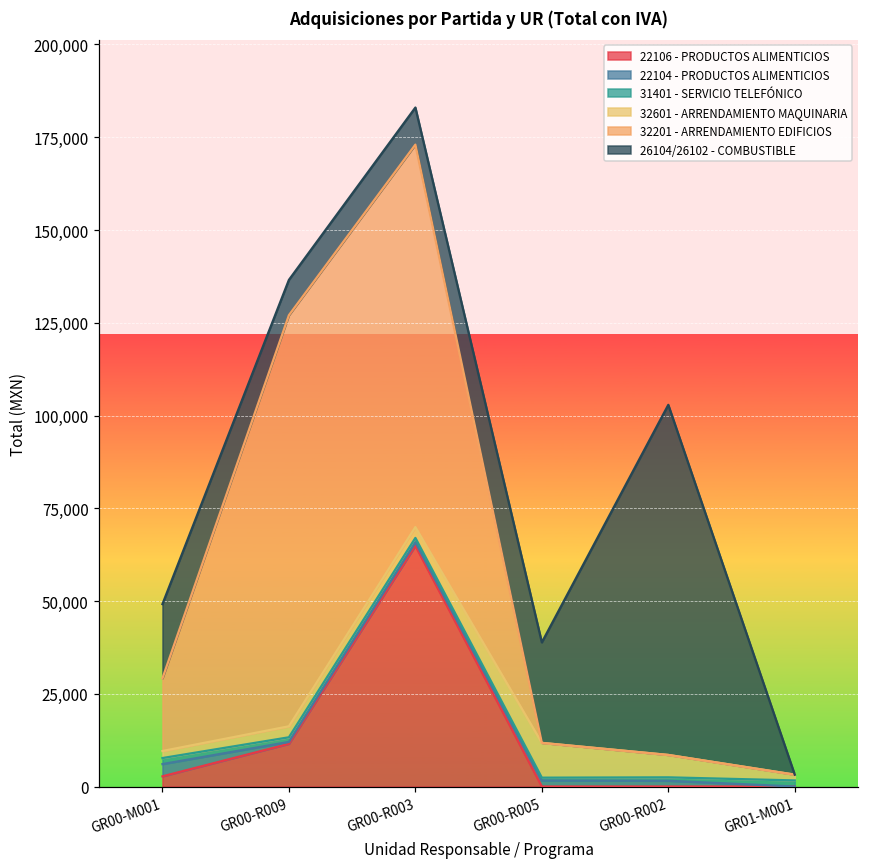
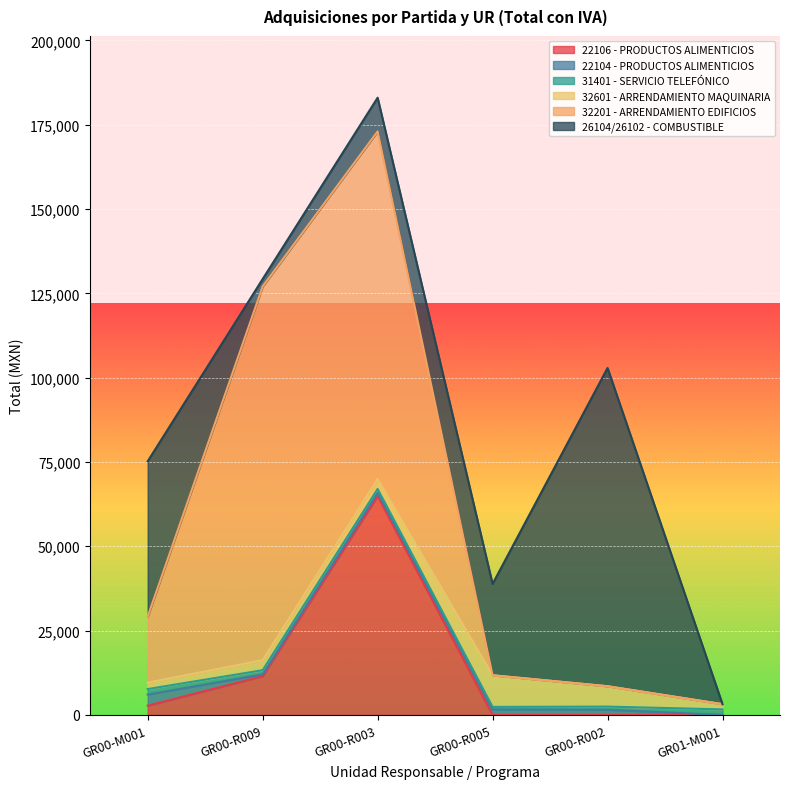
  {
    "22106 - PRODUCTOS ALIMENTICIOS": {
      "GR00-M001": "3,000",
      "GR00-R003": "65,000",
      "GR00-R005": "0",
      "GR00-R002": "0"
    },
    "26104/26102 - COMBUSTIBLE": {
-     "GR00-M001": "20,000",
-     "GR00-R009": "10,000",
+     "GR00-M001": "46,000",
+     "GR00-R009": "2,000",
      "GR00-R003": "10,000",
      "GR00-R005": "27,000",
      "GR00-R002": "94,000"
    }
  }
